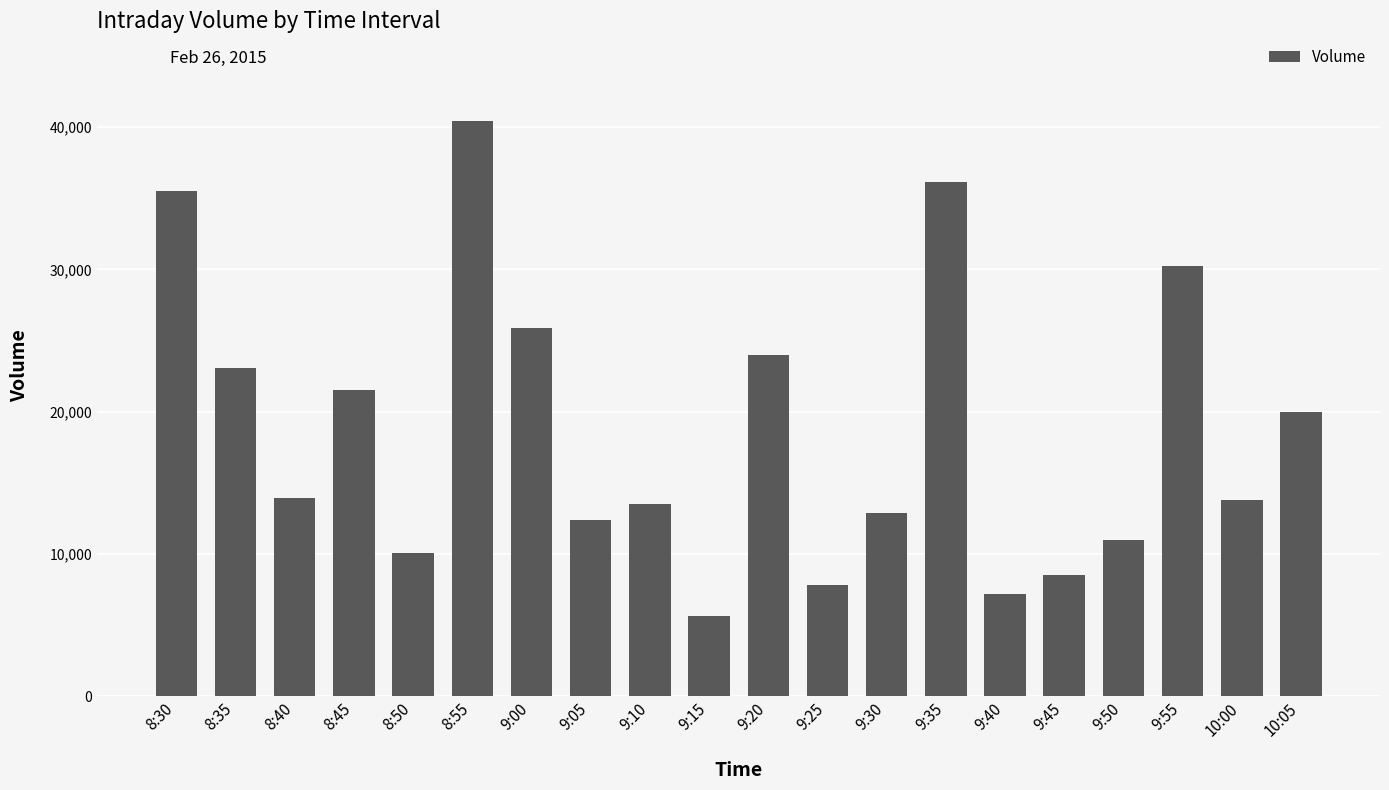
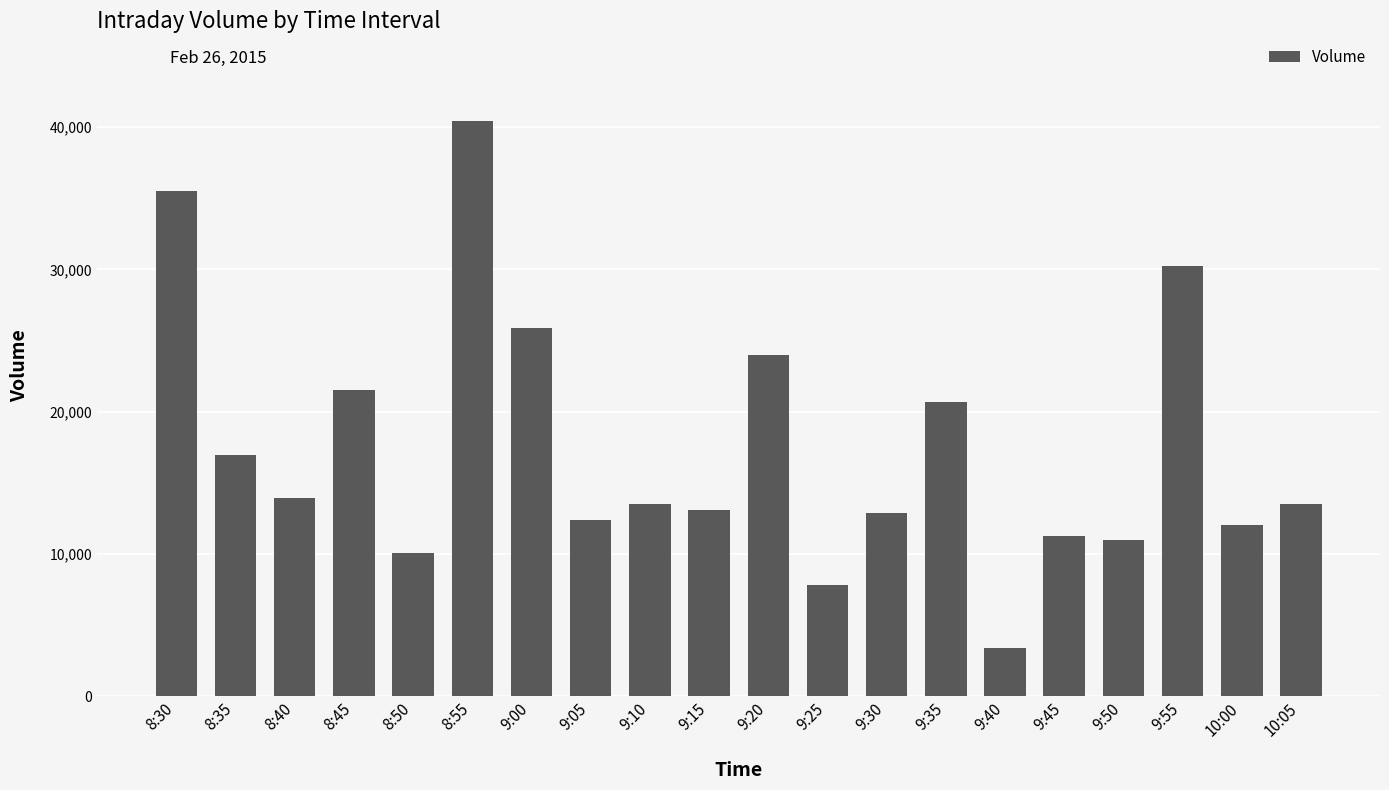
  {
    "8:30": "35,500",
-   "8:35": "23,100",
+   "8:35": "16,900",
    "8:40": "13,900",
    "8:45": "21,500",
    "8:50": "10,000",
    "8:55": "40,400",
    "9:00": "25,900",
    "9:05": "12,400",
    "9:10": "13,500",
-   "9:15": "5,700",
+   "9:15": "13,100",
    "9:20": "24,000",
    "9:25": "7,800",
    "9:30": "12,900",
-   "9:35": "36,100",
-   "9:40": "7,200",
-   "9:45": "8,500",
+   "9:35": "20,700",
+   "9:40": "3,400",
+   "9:45": "11,300",
    "9:50": "11,000",
    "9:55": "30,200",
-   "10:00": "13,800",
-   "10:05": "20,000"
+   "10:00": "12,100",
+   "10:05": "13,500"
  }
